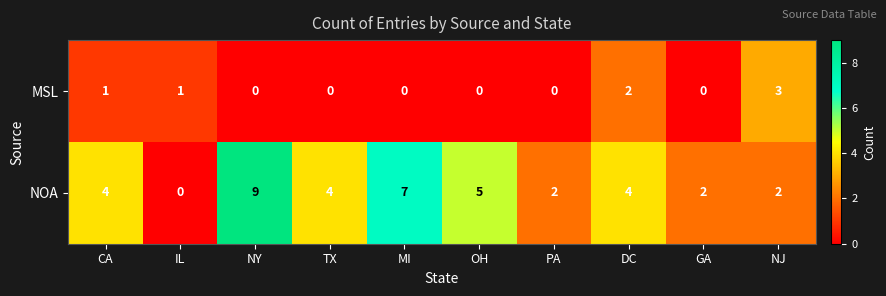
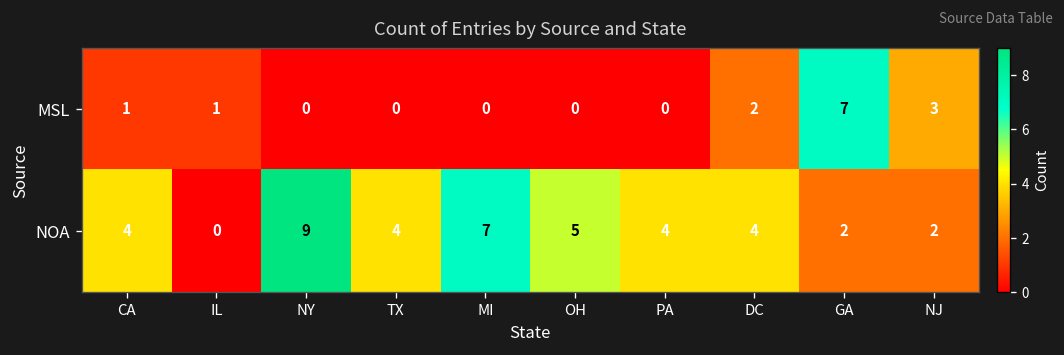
  {
    "MSL": {
      "CA": 1,
      "IL": 1,
      "NY": 0,
      "TX": 0,
      "MI": 0,
      "OH": 0,
      "PA": 0,
      "DC": 2,
-     "GA": 0,
+     "GA": 7,
      "NJ": 3
    },
    "NOA": {
      "CA": 4,
      "IL": 0,
      "NY": 9,
      "TX": 4,
      "MI": 7,
      "OH": 5,
-     "PA": 2,
+     "PA": 4,
      "DC": 4,
      "GA": 2,
      "NJ": 2
    }
  }
